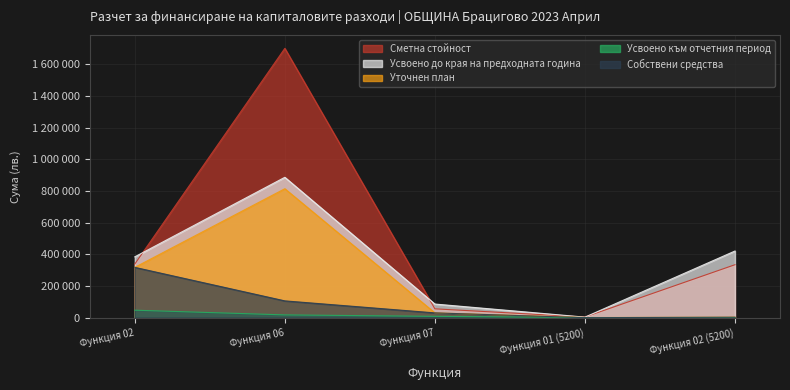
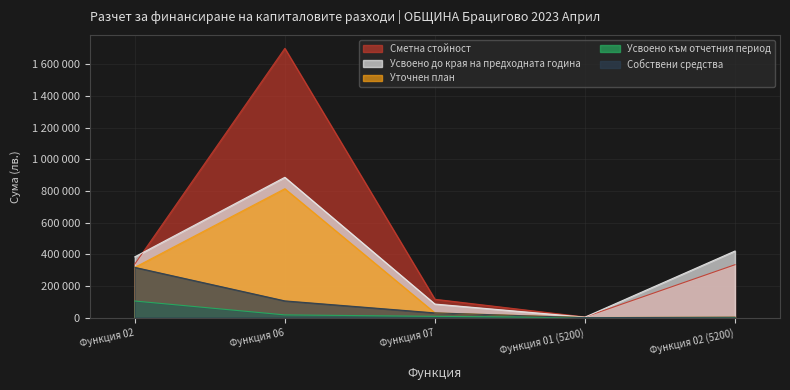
  {
    "Сметна стойност": {
      "Функция 02": 340000,
      "Функция 06": 1700000,
-     "Функция 07": 60000,
+     "Функция 07": 120000,
      "Функция 02 (5200)": 330000
    },
    "Усвоено до края на предходната година": {
      "Функция 02": 380000,
      "Функция 06": 890000,
      "Функция 07": 90000,
      "Функция 02 (5200)": 420000
    },
    "Уточнен план": {
      "Функция 06": 810000
    },
    "Усвоено към отчетния период": {
-     "Функция 02": 50000,
+     "Функция 02": 110000,
      "Функция 06": 20000,
      "Функция 07": 10000
    },
    "Собствени средства": {
      "Функция 06": 110000
    }
  }
